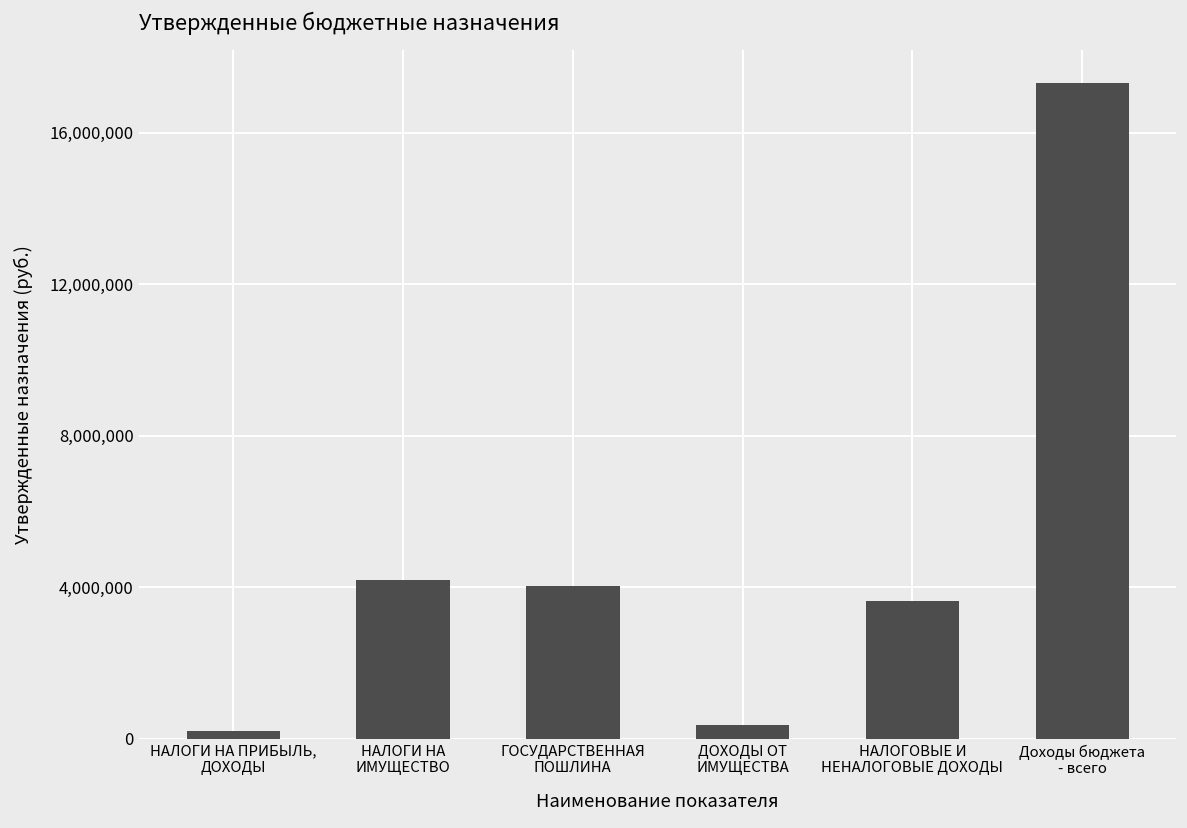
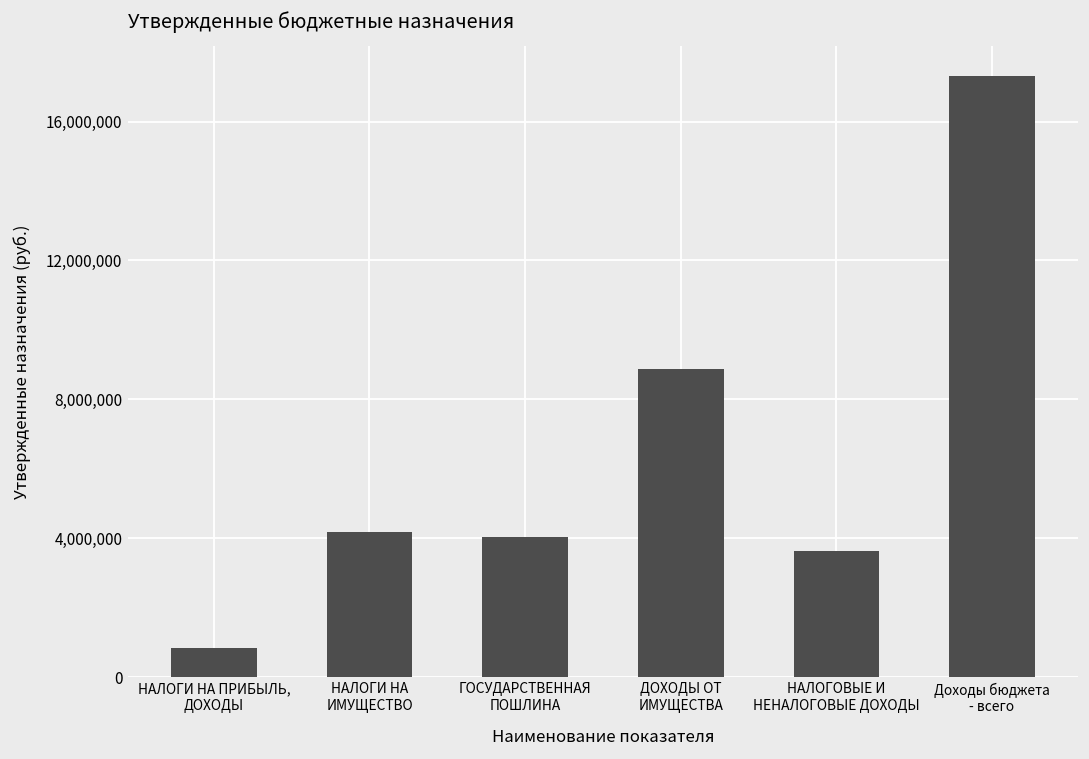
  {
-   "НАЛОГИ НА ПРИБЫЛЬ, ДОХОДЫ": "200,000",
+   "НАЛОГИ НА ПРИБЫЛЬ, ДОХОДЫ": "800,000",
    "НАЛОГИ НА ИМУЩЕСТВО": "4,200,000",
    "ГОСУДАРСТВЕННАЯ ПОШЛИНА": "4,000,000",
-   "ДОХОДЫ ОТ ИМУЩЕСТВА": "400,000",
+   "ДОХОДЫ ОТ ИМУЩЕСТВА": "8,900,000",
    "НАЛОГОВЫЕ И НЕНАЛОГОВЫЕ ДОХОДЫ": "3,600,000",
    "Доходы бюджета - всего": "17,300,000"
  }
